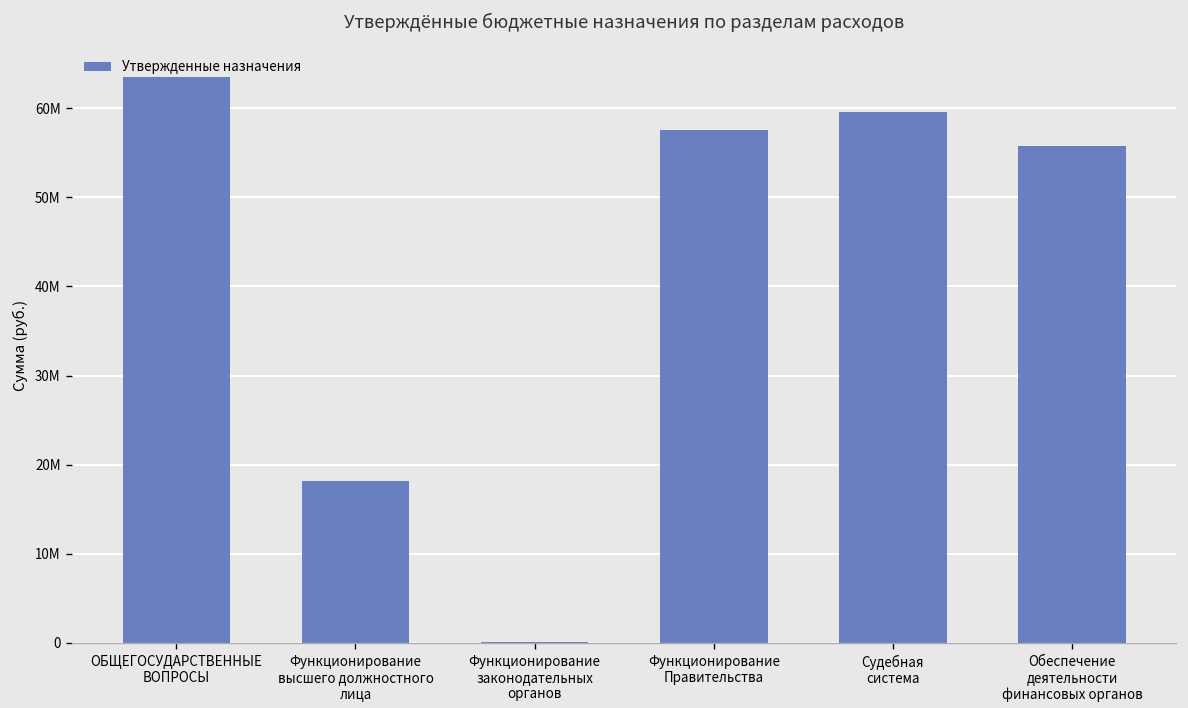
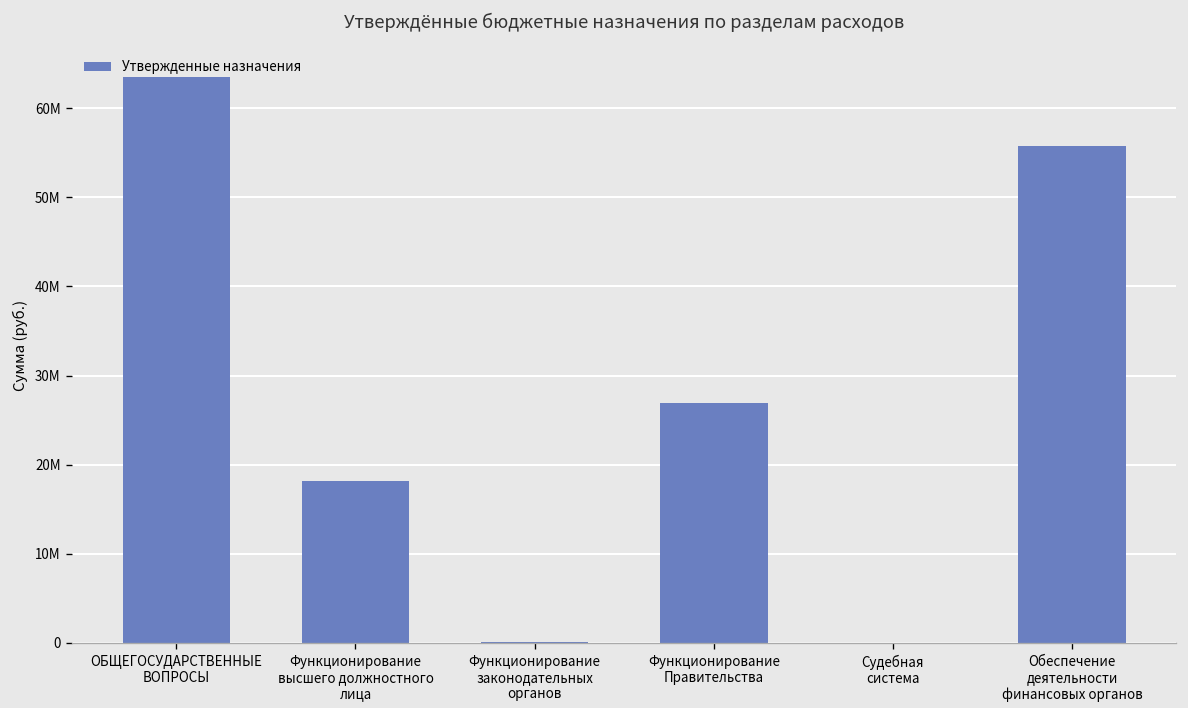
  {
    "ОБЩЕГОСУДАРСТВЕННЫЕ ВОПРОСЫ": 64000000,
    "Функционирование высшего должностного лица": 18000000,
-   "Функционирование Правительства": 58000000,
-   "Судебная система": 60000000,
+   "Функционирование Правительства": 27000000,
+   "Судебная система": 0,
    "Обеспечение деятельности финансовых органов": 56000000
  }
